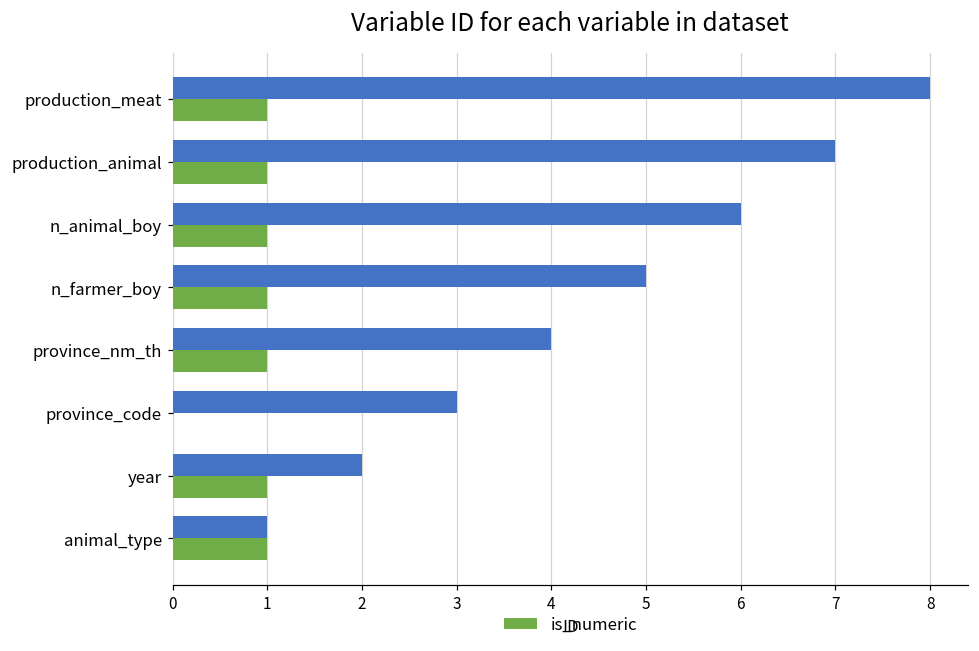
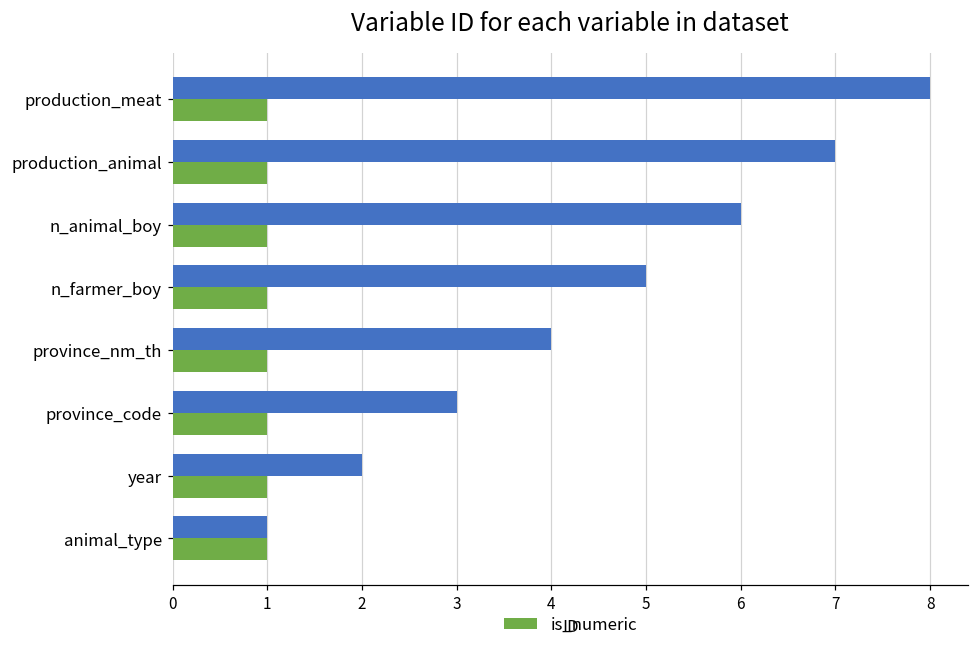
  {
    "is_numeric": {
      "production_meat": 1,
      "production_animal": 1,
      "n_animal_boy": 1,
      "n_farmer_boy": 1,
      "province_nm_th": 1,
-     "province_code": 0,
+     "province_code": 1,
      "year": 1,
      "animal_type": 1
    }
  }
